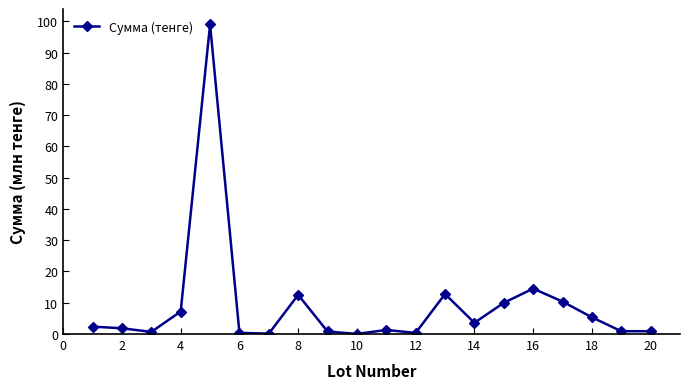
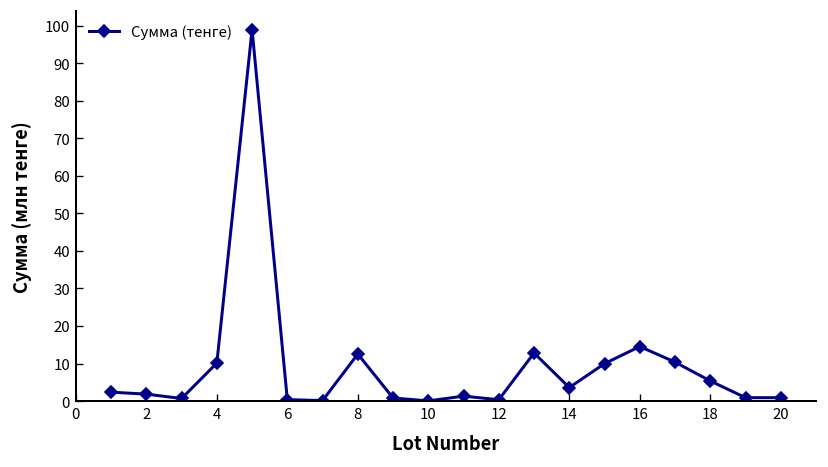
  {
    "2": 2,
-   "4": 7,
+   "4": 10,
    "6": 0,
    "8": 13,
    "10": 0,
    "12": 0,
    "14": 4,
    "16": 15,
    "18": 5,
    "20": 1
  }
